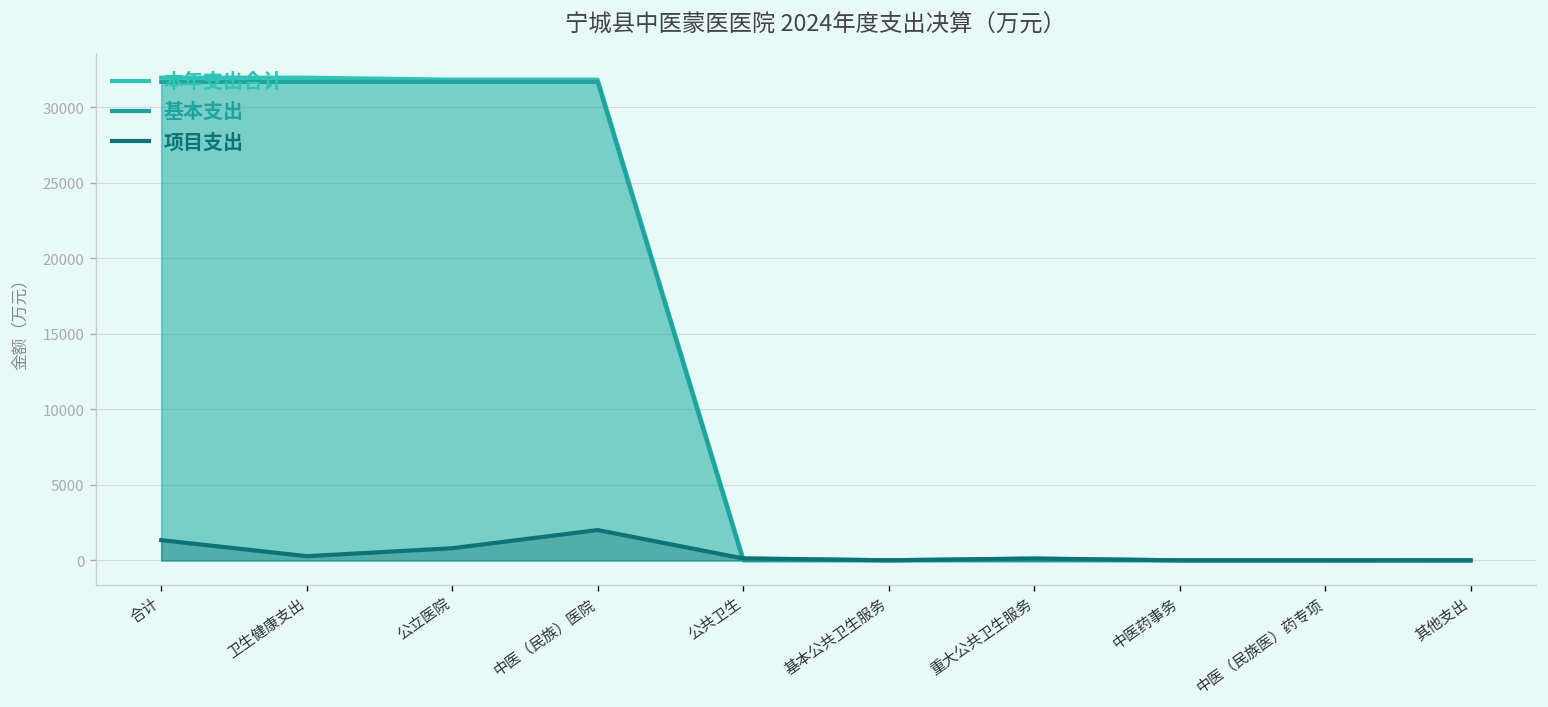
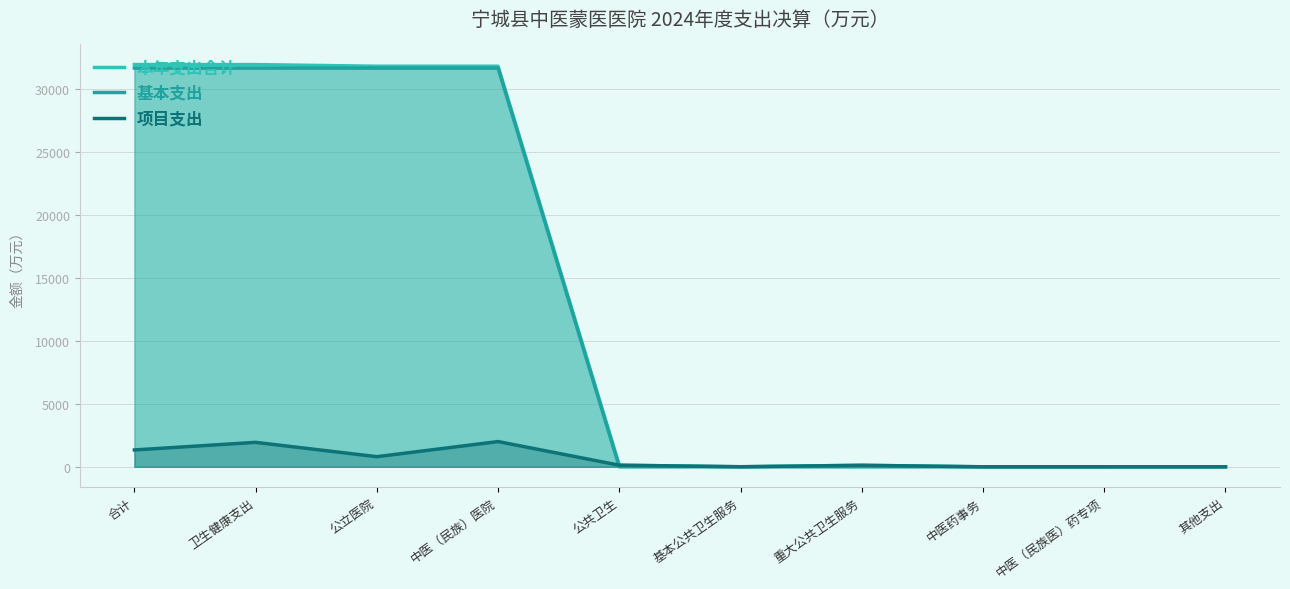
  {
    "项目支出": {
      "合计": 1300,
-     "卫生健康支出": 300,
+     "卫生健康支出": 1900,
      "公立医院": 800,
      "中医（民族）医院": 2000
    }
  }
